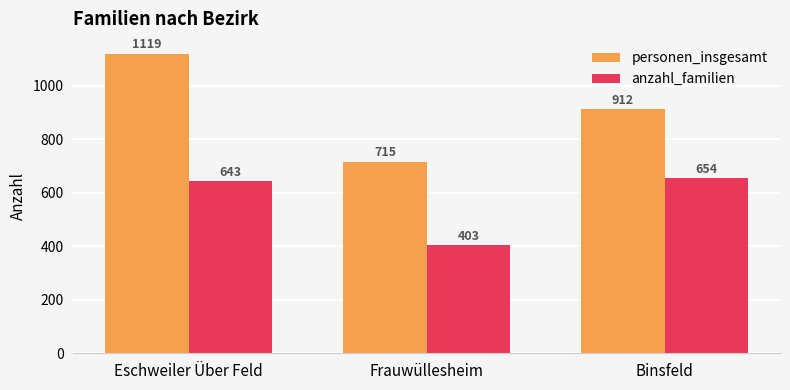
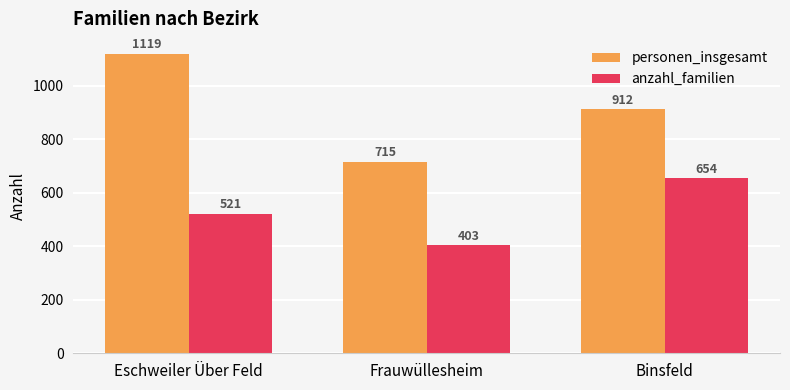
  {
    "personen_insgesamt": {
      "Eschweiler Über Feld": 1119,
      "Frauwüllesheim": 715,
      "Binsfeld": 912
    },
    "anzahl_familien": {
-     "Eschweiler Über Feld": 643,
+     "Eschweiler Über Feld": 521,
      "Frauwüllesheim": 403,
      "Binsfeld": 654
    }
  }
